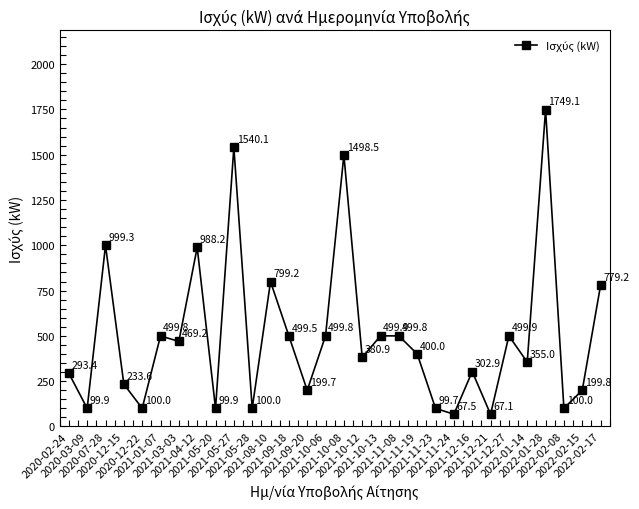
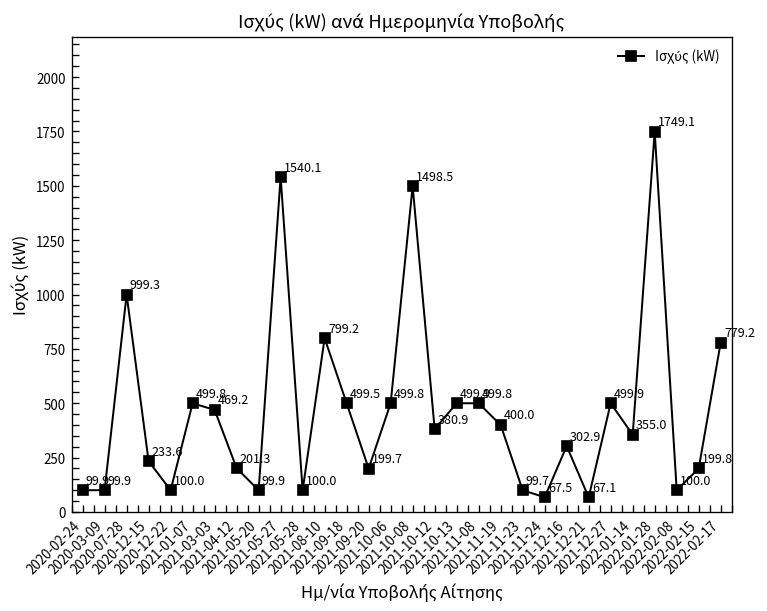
  {
-   "2020-02-24": 293.4,
+   "2020-02-24": 99.9,
    "2020-03-09": 99.9,
    "2020-07-28": 999.3,
    "2020-12-15": 233.6,
    "2020-12-22": 100.0,
    "2021-01-07": 499.8,
    "2021-03-03": 469.2,
-   "2021-04-12": 988.2,
+   "2021-04-12": 201.3,
    "2021-05-20": 99.9,
    "2021-05-27": 1540.1,
    "2021-05-28": 100.0,
    "2021-08-10": 799.2,
    "2021-09-18": 499.5,
    "2021-09-20": 199.7,
    "2021-10-06": 499.8,
    "2021-10-08": 1498.5,
    "2021-10-12": 380.9,
    "2021-11-19": 400.0,
    "2021-11-23": 99.7,
    "2021-11-24": 67.5,
    "2021-12-16": 302.9,
    "2021-12-21": 67.1,
    "2021-12-27": 499.9,
    "2022-01-14": 355.0,
    "2022-01-28": 1749.1,
    "2022-02-08": 100.0,
    "2022-02-15": 199.8,
    "2022-02-17": 779.2
  }
